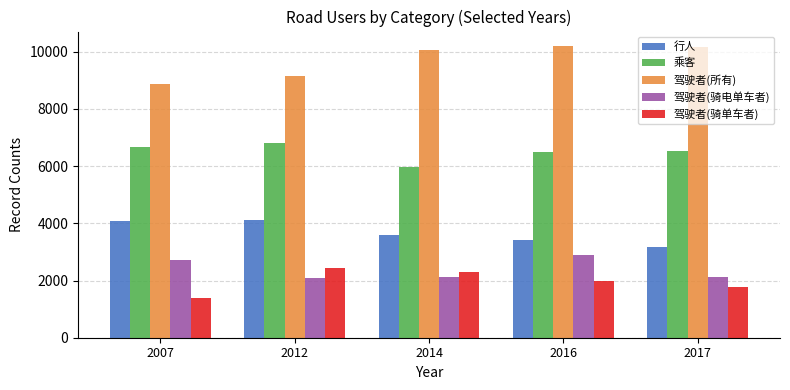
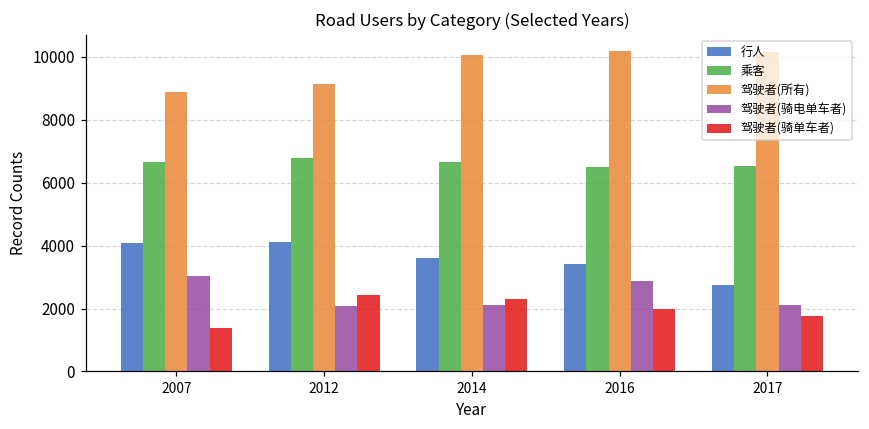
  {
    "行人": {
      "2007": 4100,
      "2012": 4100,
      "2014": 3600,
      "2016": 3400,
-     "2017": 3200
+     "2017": 2700
    },
    "乘客": {
      "2007": 6700,
      "2012": 6800,
-     "2014": 6000,
+     "2014": 6700,
      "2016": 6500,
      "2017": 6500
    },
    "驾驶者(所有)": {
      "2007": 8900,
      "2012": 9200,
      "2014": 10100,
      "2016": 10200
    },
    "驾驶者(骑电单车者)": {
-     "2007": 2700,
+     "2007": 3000,
      "2012": 2100,
      "2014": 2100,
      "2016": 2900,
      "2017": 2100
    },
    "驾驶者(骑单车者)": {
      "2007": 1400,
      "2012": 2400,
      "2014": 2300,
      "2016": 2000,
      "2017": 1800
    }
  }
